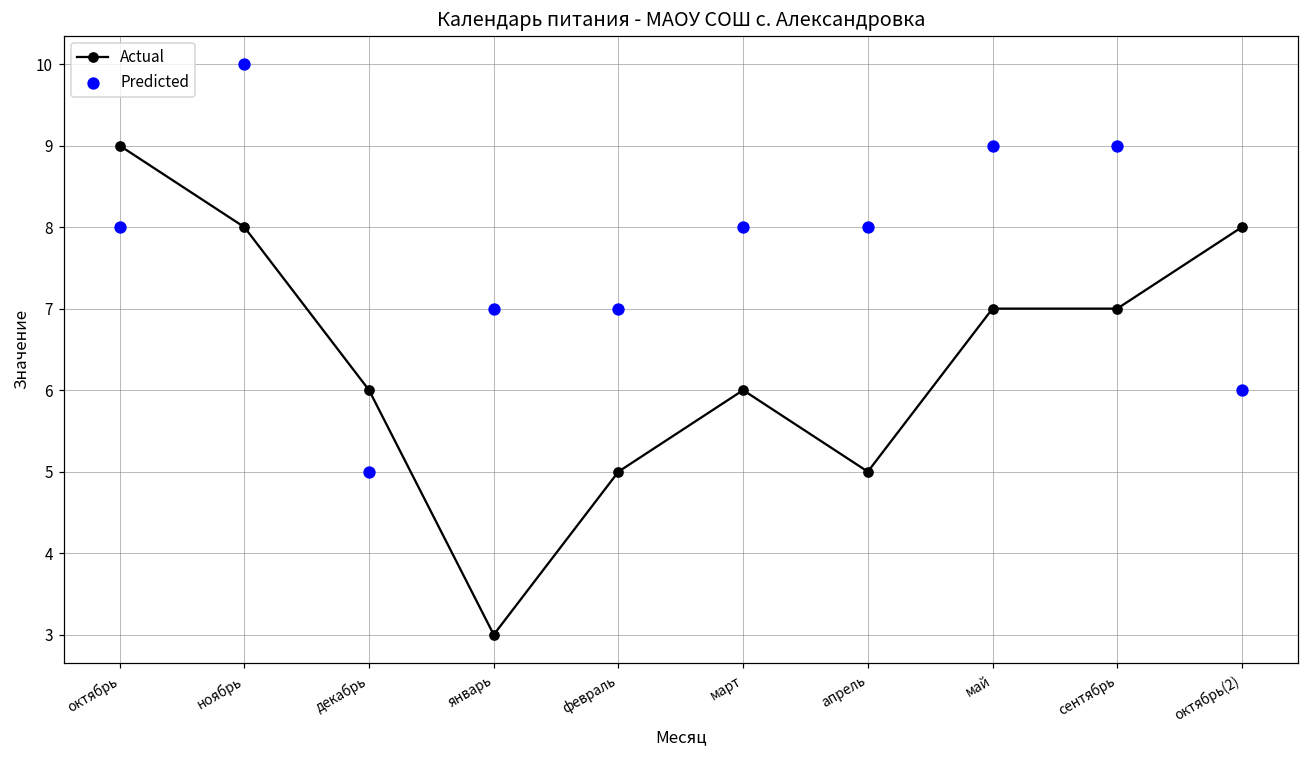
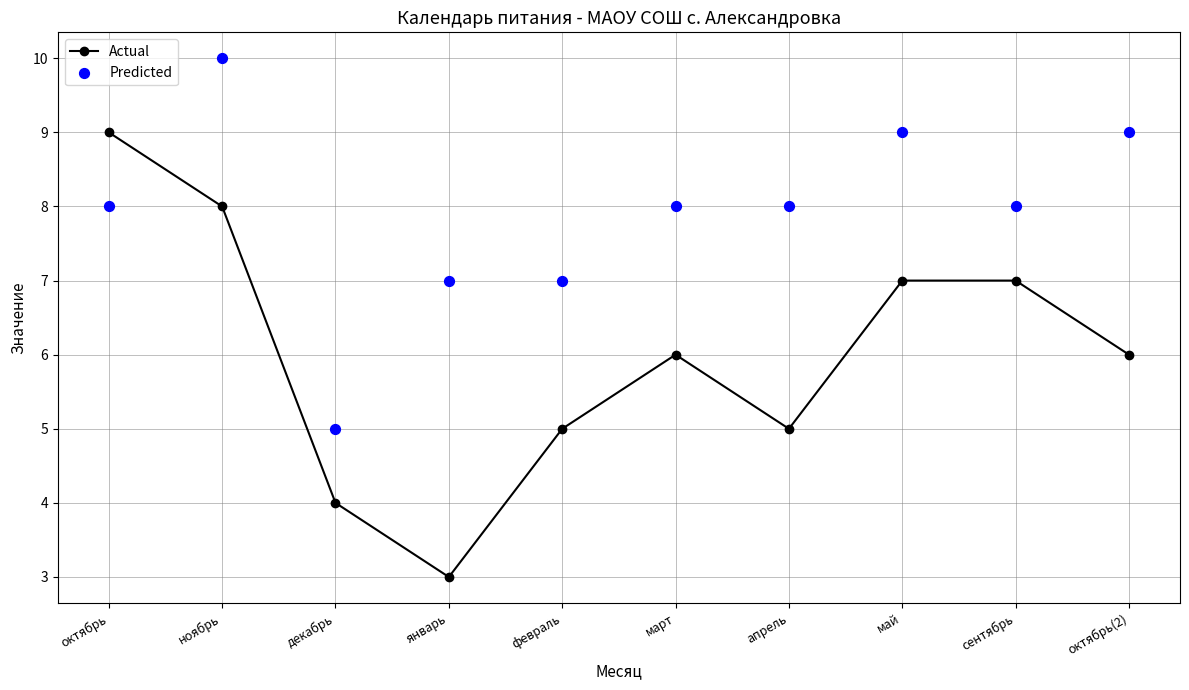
  {
    "Actual": {
      "октябрь": 9,
      "ноябрь": 8,
-     "декабрь": 6,
+     "декабрь": 4,
      "январь": 3,
      "февраль": 5,
      "март": 6,
      "апрель": 5,
      "май": 7,
      "сентябрь": 7,
-     "октябрь(2)": 8
+     "октябрь(2)": 6
    },
    "Predicted": {
-     "сентябрь": 9,
-     "октябрь(2)": 6
+     "сентябрь": 8,
+     "октябрь(2)": 9
    }
  }
